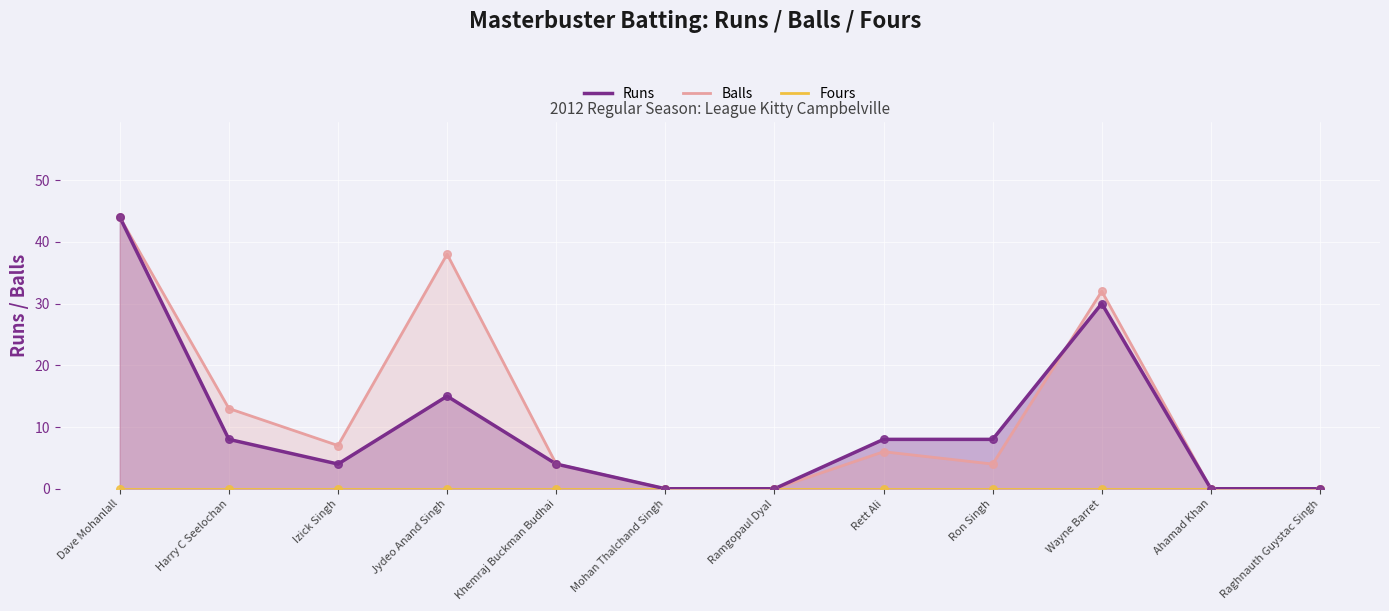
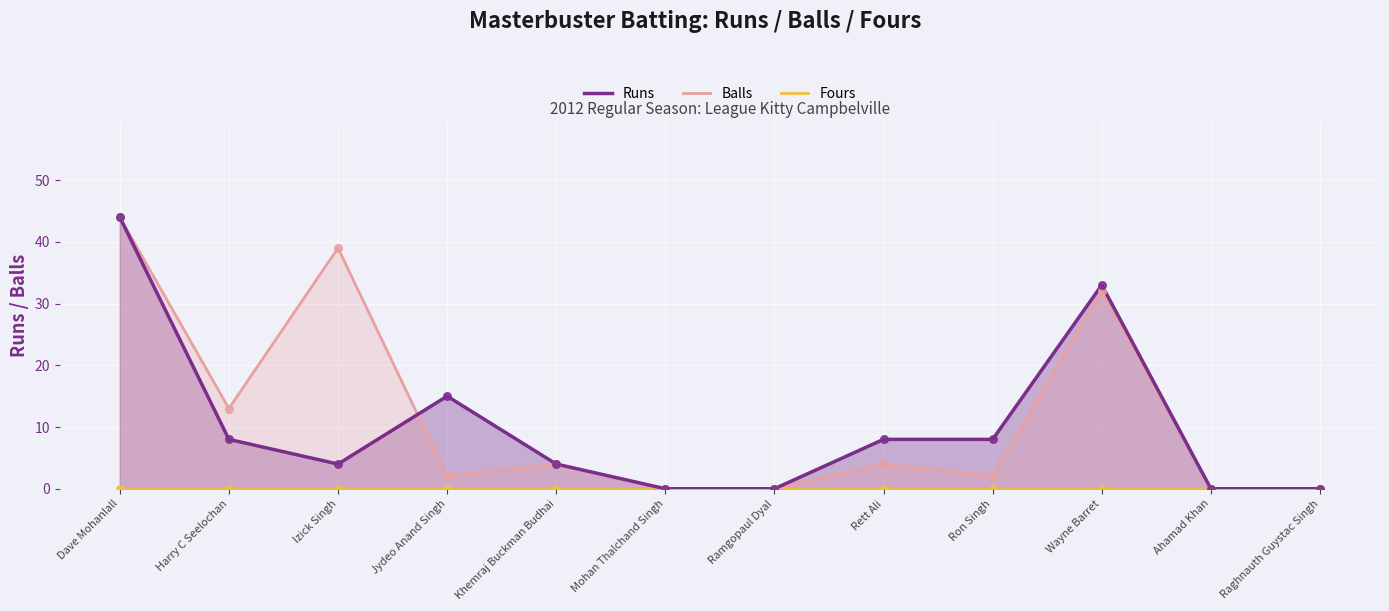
  {
    "Runs": {
      "Harry C Seelochan": 8,
      "Izick Singh": 4,
      "Jydeo Anand Singh": 15,
      "Rett Ali": 8,
      "Ron Singh": 8,
-     "Wayne Barret": 30
+     "Wayne Barret": 33
    },
    "Balls": {
      "Harry C Seelochan": 13,
-     "Izick Singh": 7,
-     "Jydeo Anand Singh": 38,
-     "Rett Ali": 6,
-     "Ron Singh": 4,
+     "Izick Singh": 39,
+     "Jydeo Anand Singh": 2,
+     "Rett Ali": 4,
+     "Ron Singh": 2,
      "Wayne Barret": 32
    },
    "Fours": {
      "Dave Mohanlall": 0,
      "Harry C Seelochan": 0,
      "Izick Singh": 0,
      "Jydeo Anand Singh": 0,
      "Khemraj Buckman Budhai": 0,
      "Rett Ali": 0,
      "Ron Singh": 0,
      "Wayne Barret": 0
    }
  }
